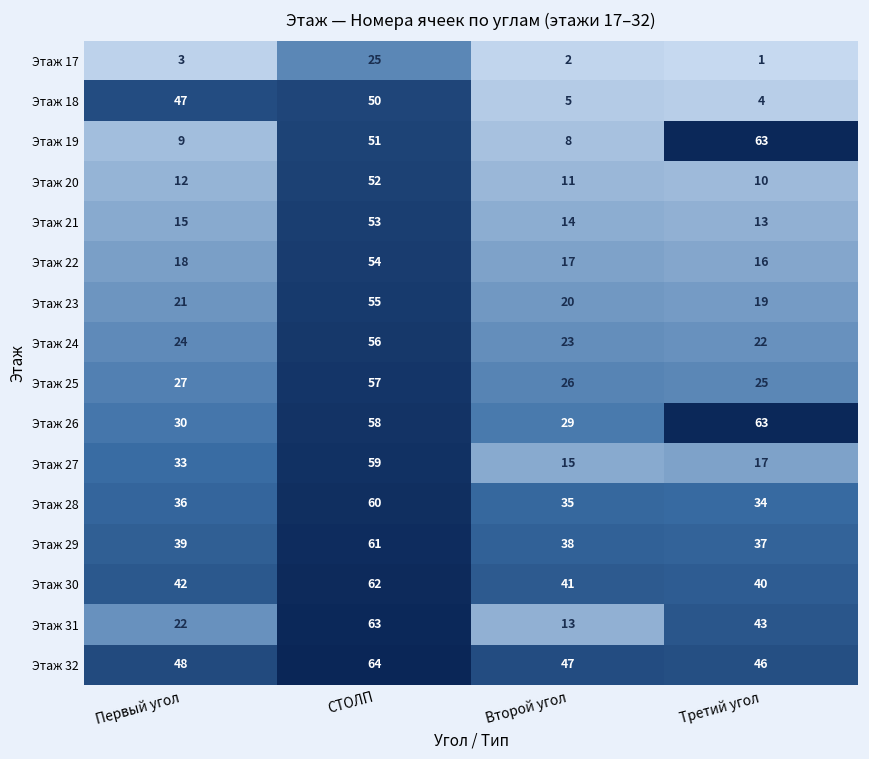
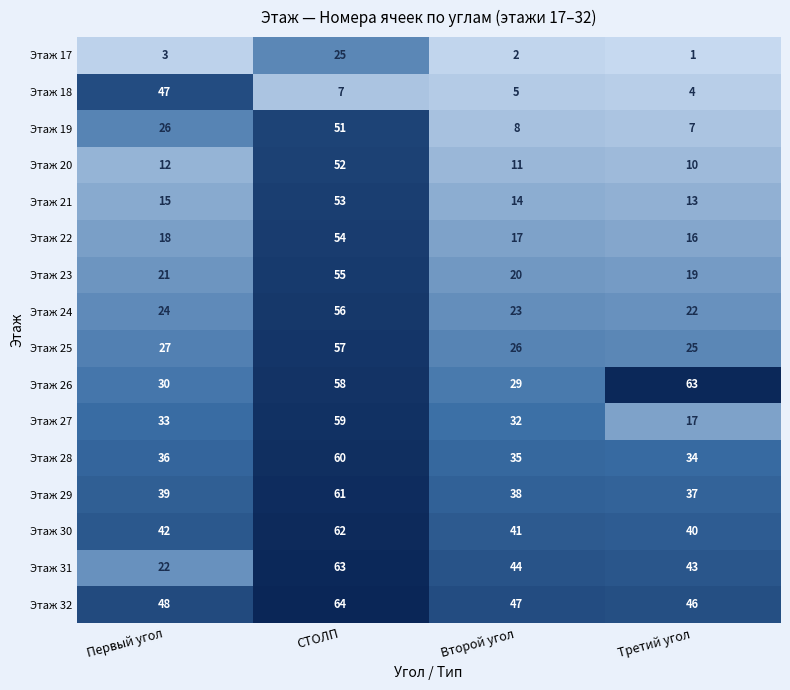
  {
    "Этаж 17": {
      "Первый угол": 3,
      "СТОЛП": 25,
      "Второй угол": 2,
      "Третий угол": 1
    },
    "Этаж 18": {
      "Первый угол": 47,
-     "СТОЛП": 50,
+     "СТОЛП": 7,
      "Второй угол": 5,
      "Третий угол": 4
    },
    "Этаж 19": {
-     "Первый угол": 9,
+     "Первый угол": 26,
      "СТОЛП": 51,
      "Второй угол": 8,
-     "Третий угол": 63
+     "Третий угол": 7
    },
    "Этаж 20": {
      "Первый угол": 12,
      "СТОЛП": 52,
      "Второй угол": 11,
      "Третий угол": 10
    },
    "Этаж 21": {
      "Первый угол": 15,
      "СТОЛП": 53,
      "Второй угол": 14,
      "Третий угол": 13
    },
    "Этаж 22": {
      "Первый угол": 18,
      "СТОЛП": 54,
      "Второй угол": 17,
      "Третий угол": 16
    },
    "Этаж 23": {
      "Первый угол": 21,
      "СТОЛП": 55,
      "Второй угол": 20,
      "Третий угол": 19
    },
    "Этаж 24": {
      "Первый угол": 24,
      "СТОЛП": 56,
      "Второй угол": 23,
      "Третий угол": 22
    },
    "Этаж 25": {
      "Первый угол": 27,
      "СТОЛП": 57,
      "Второй угол": 26,
      "Третий угол": 25
    },
    "Этаж 26": {
      "Первый угол": 30,
      "СТОЛП": 58,
      "Второй угол": 29,
      "Третий угол": 63
    },
    "Этаж 27": {
      "Первый угол": 33,
      "СТОЛП": 59,
-     "Второй угол": 15,
+     "Второй угол": 32,
      "Третий угол": 17
    },
    "Этаж 28": {
      "Первый угол": 36,
      "СТОЛП": 60,
      "Второй угол": 35,
      "Третий угол": 34
    },
    "Этаж 29": {
      "Первый угол": 39,
      "СТОЛП": 61,
      "Второй угол": 38,
      "Третий угол": 37
    },
    "Этаж 30": {
      "Первый угол": 42,
      "СТОЛП": 62,
      "Второй угол": 41,
      "Третий угол": 40
    },
    "Этаж 31": {
      "Первый угол": 22,
      "СТОЛП": 63,
-     "Второй угол": 13,
+     "Второй угол": 44,
      "Третий угол": 43
    },
    "Этаж 32": {
      "Первый угол": 48,
      "СТОЛП": 64,
      "Второй угол": 47,
      "Третий угол": 46
    }
  }
